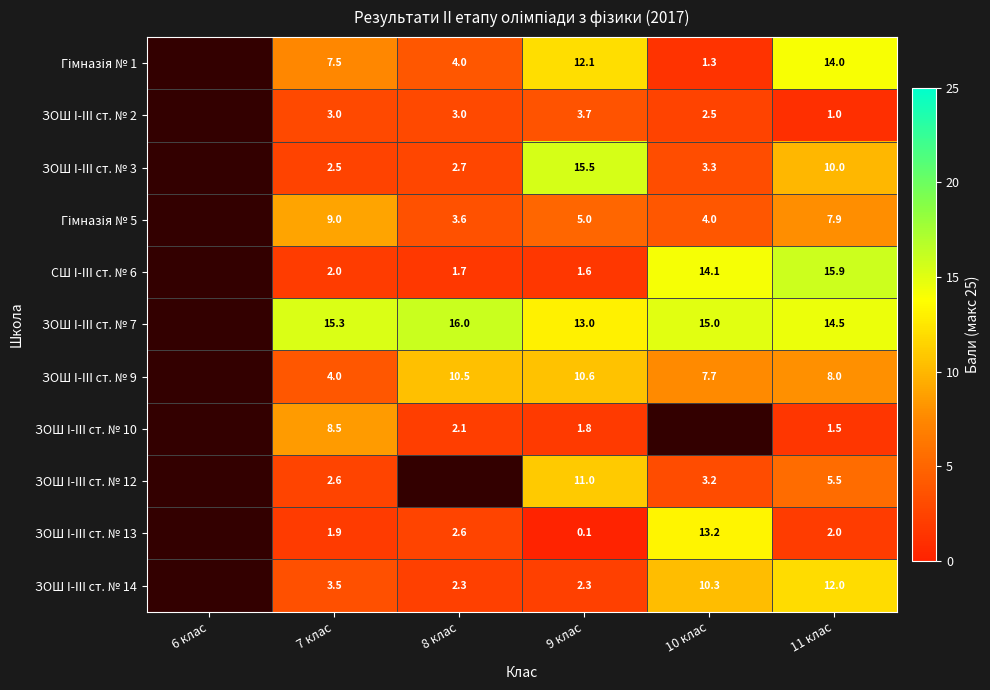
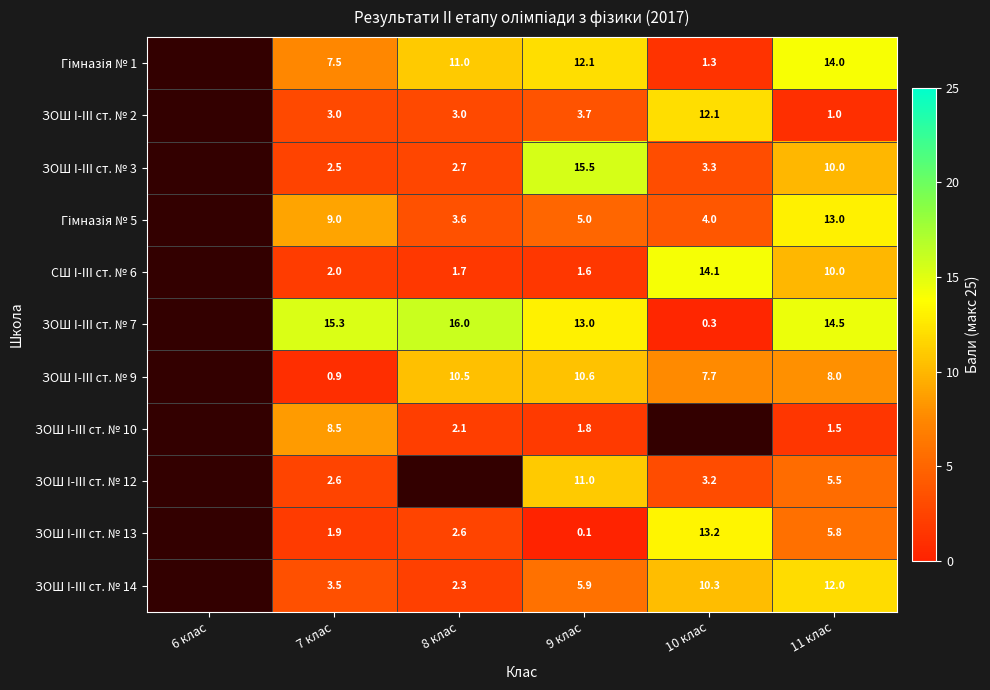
  {
    "Гімназія № 1": {
      "7 клас": 7.5,
-     "8 клас": 4.0,
+     "8 клас": 11.0,
      "9 клас": 12.1,
      "10 клас": 1.3,
      "11 клас": 14.0
    },
    "ЗОШ І-ІІІ ст. № 2": {
      "7 клас": 3.0,
      "8 клас": 3.0,
      "9 клас": 3.7,
-     "10 клас": 2.5,
+     "10 клас": 12.1,
      "11 клас": 1.0
    },
    "ЗОШ І-ІІІ ст. № 3": {
      "7 клас": 2.5,
      "8 клас": 2.7,
      "9 клас": 15.5,
      "10 клас": 3.3,
      "11 клас": 10.0
    },
    "Гімназія № 5": {
      "7 клас": 9.0,
      "8 клас": 3.6,
      "9 клас": 5.0,
      "10 клас": 4.0,
-     "11 клас": 7.9
+     "11 клас": 13.0
    },
    "СШ І-ІІІ ст. № 6": {
      "7 клас": 2.0,
      "8 клас": 1.7,
      "9 клас": 1.6,
      "10 клас": 14.1,
-     "11 клас": 15.9
+     "11 клас": 10.0
    },
    "ЗОШ І-ІІІ ст. № 7": {
      "7 клас": 15.3,
      "8 клас": 16.0,
      "9 клас": 13.0,
-     "10 клас": 15.0,
+     "10 клас": 0.3,
      "11 клас": 14.5
    },
    "ЗОШ І-ІІІ ст. № 9": {
-     "7 клас": 4.0,
+     "7 клас": 0.9,
      "8 клас": 10.5,
      "9 клас": 10.6,
      "10 клас": 7.7,
      "11 клас": 8.0
    },
    "ЗОШ І-ІІІ ст. № 10": {
      "7 клас": 8.5,
      "8 клас": 2.1,
      "9 клас": 1.8,
      "11 клас": 1.5
    },
    "ЗОШ І-ІІІ ст. № 12": {
      "7 клас": 2.6,
      "9 клас": 11.0,
      "10 клас": 3.2,
      "11 клас": 5.5
    },
    "ЗОШ І-ІІІ ст. № 13": {
      "7 клас": 1.9,
      "8 клас": 2.6,
      "9 клас": 0.1,
      "10 клас": 13.2,
-     "11 клас": 2.0
+     "11 клас": 5.8
    },
    "ЗОШ І-ІІІ ст. № 14": {
      "7 клас": 3.5,
      "8 клас": 2.3,
-     "9 клас": 2.3,
+     "9 клас": 5.9,
      "10 клас": 10.3,
      "11 клас": 12.0
    }
  }
